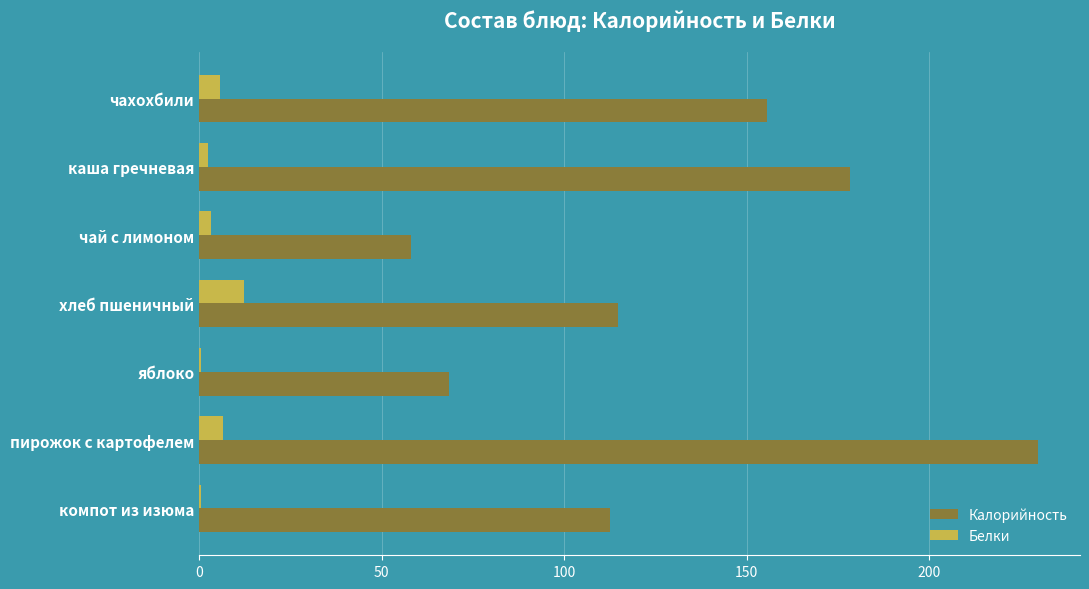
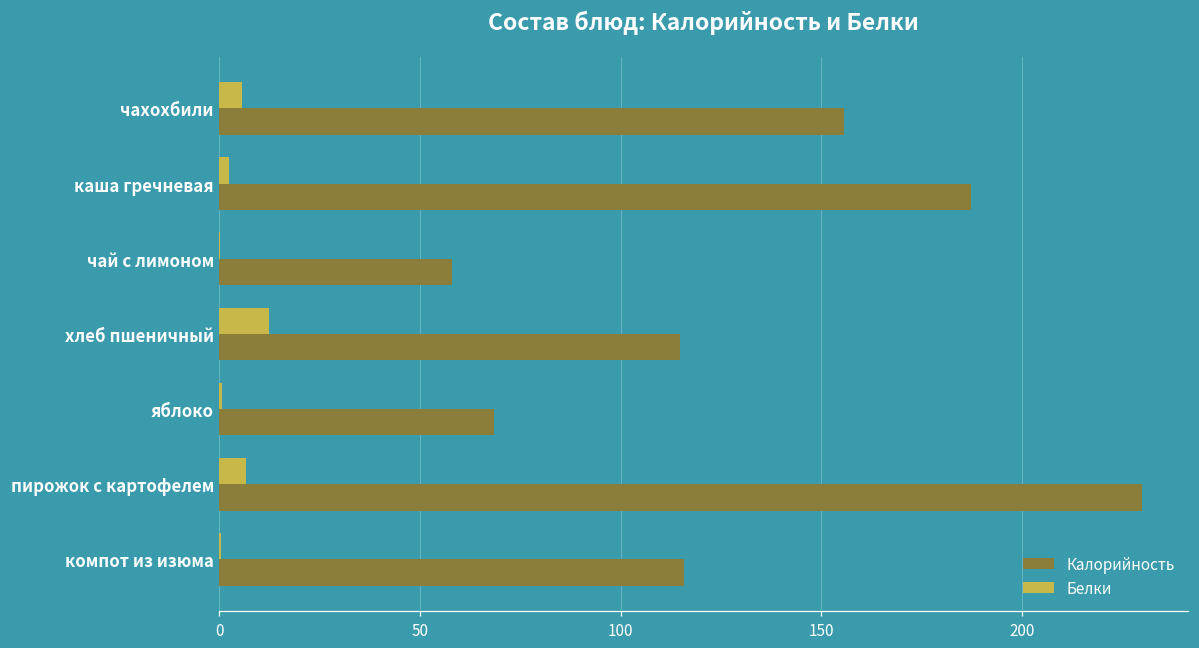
  {
    "Калорийность": {
      "чахохбили": 156,
-     "каша гречневая": 178,
+     "каша гречневая": 187,
      "чай с лимоном": 58,
      "хлеб пшеничный": 115,
      "яблоко": 68,
      "пирожок с картофелем": 230,
-     "компот из изюма": 113
+     "компот из изюма": 116
    },
    "Белки": {
      "чахохбили": 6,
      "каша гречневая": 3,
-     "чай с лимоном": 3,
+     "чай с лимоном": 0,
      "хлеб пшеничный": 12,
      "пирожок с картофелем": 7
    }
  }
